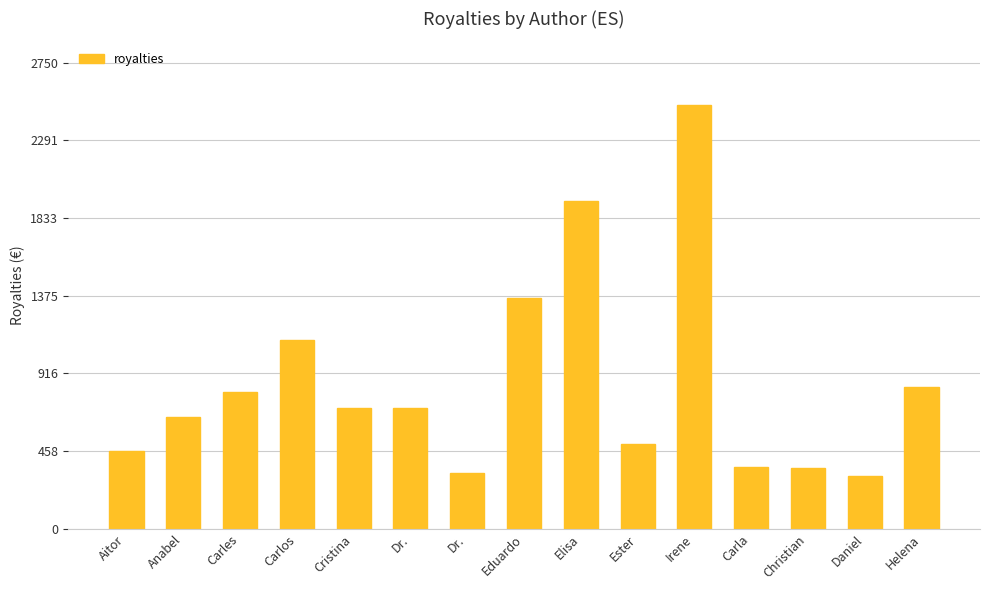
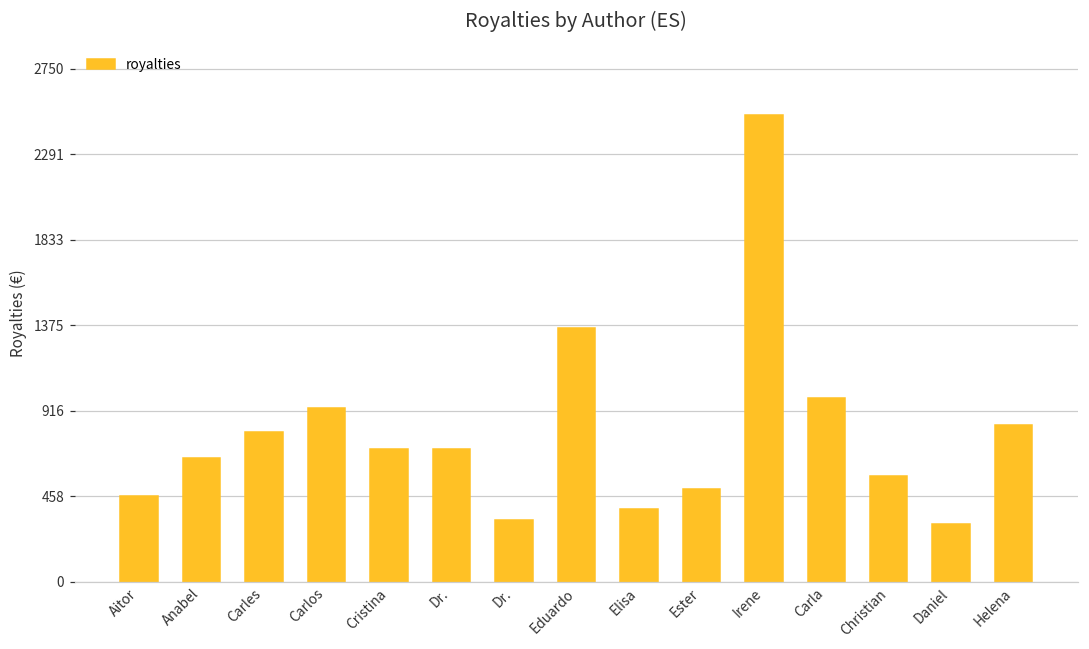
  {
    "Aitor": 460,
    "Anabel": 660,
    "Carles": 800,
-   "Carlos": 1110,
+   "Carlos": 930,
    "Cristina": 710,
    "Eduardo": 1360,
-   "Elisa": 1930,
+   "Elisa": 390,
    "Ester": 500,
    "Irene": 2500,
-   "Carla": 370,
-   "Christian": 360,
+   "Carla": 980,
+   "Christian": 570,
    "Daniel": 310,
    "Helena": 840
  }
